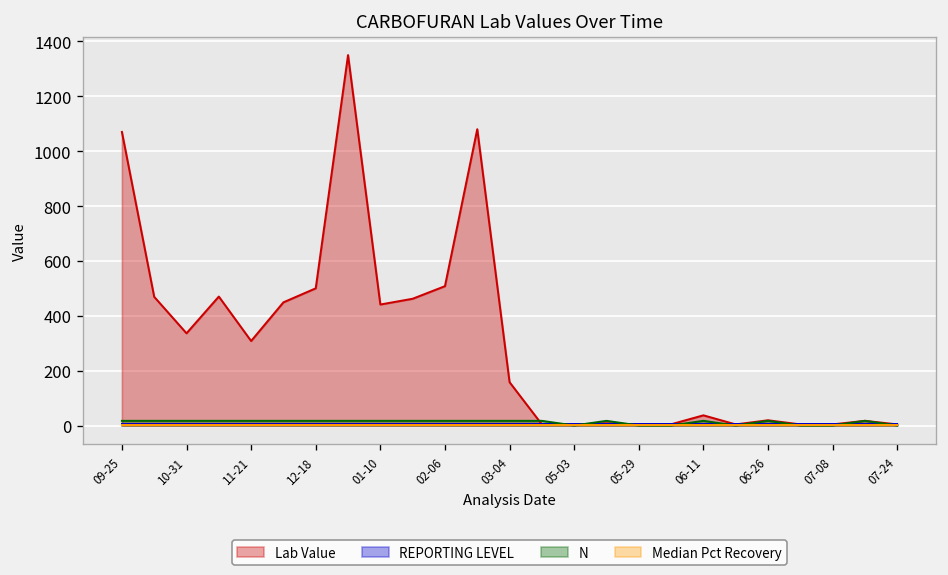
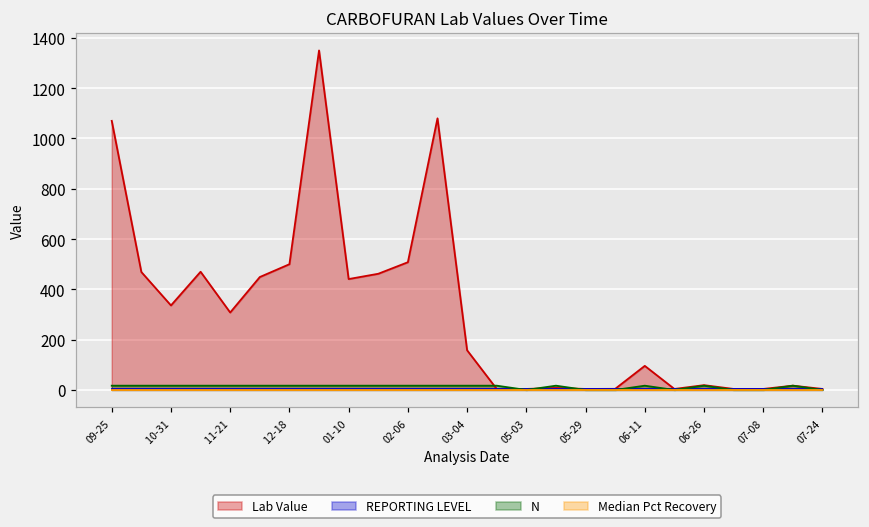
  {
    "Lab Value": {
      "09-25": 1070,
      "10-31": 340,
      "11-21": 310,
      "12-18": 500,
      "01-10": 440,
      "02-06": 510,
      "03-04": 160,
-     "06-11": 40
+     "06-11": 100
    },
    "N": {
      "09-25": 20,
      "10-31": 20,
      "11-21": 20,
      "12-18": 20,
      "01-10": 20,
      "02-06": 20,
      "03-04": 20,
      "06-11": 20
    }
  }
